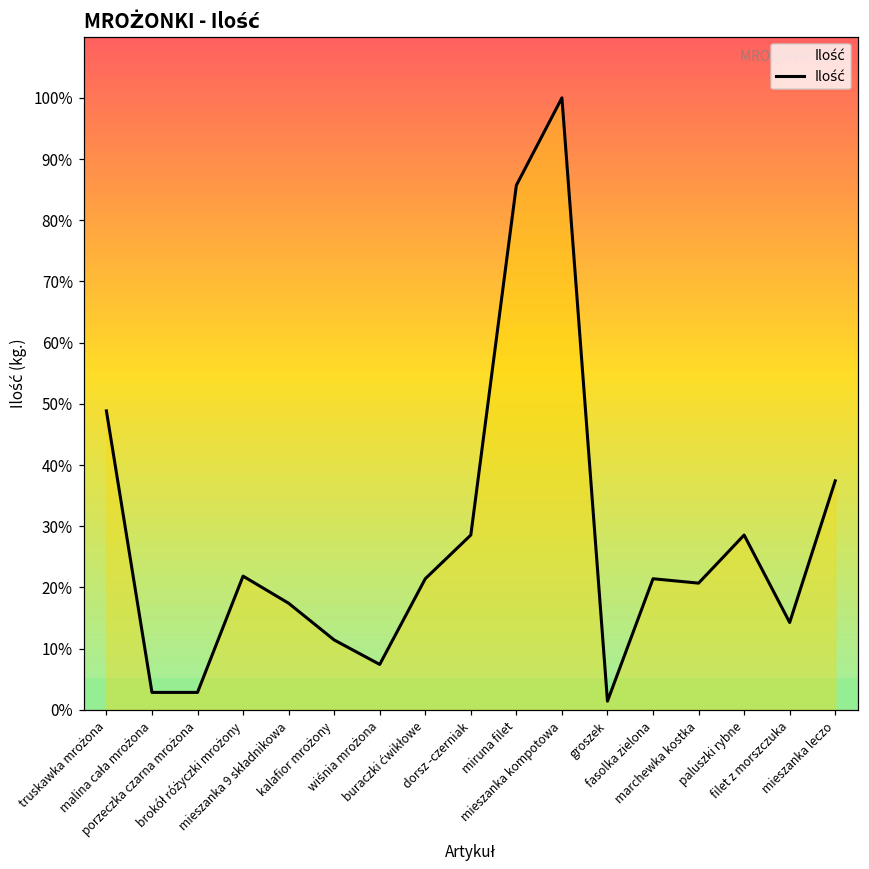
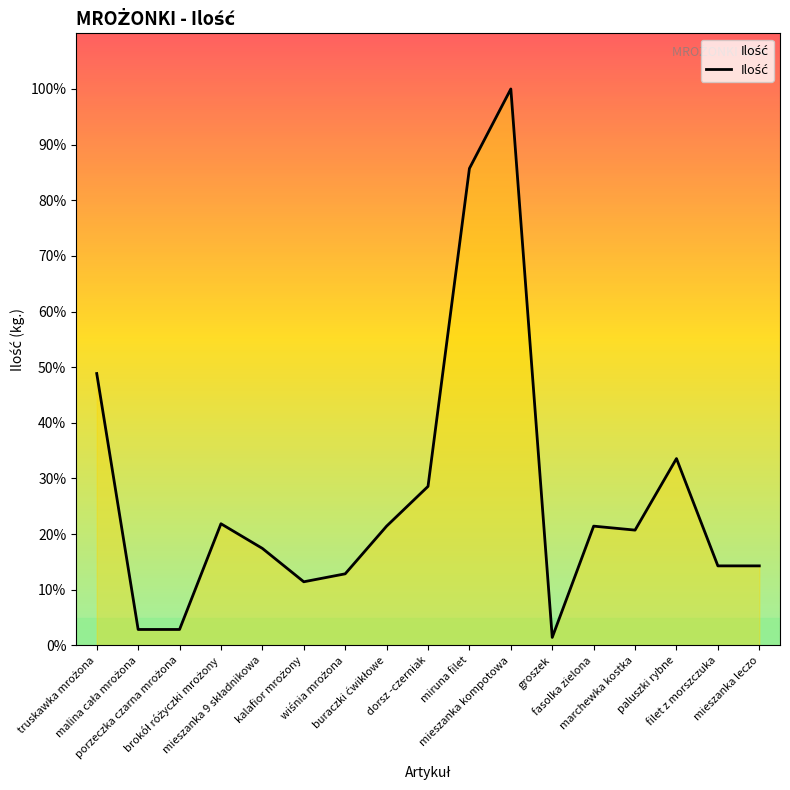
  {
    "truskawka mrożona": "49%",
    "brokół różyczki mrożony": "22%",
    "mieszanka 9 składnikowa": "17%",
    "kalafior mrożony": "11%",
-   "wiśnia mrożona": "7%",
+   "wiśnia mrożona": "13%",
    "buraczki ćwikłowe": "21%",
    "dorsz -czerniak": "29%",
    "miruna filet": "86%",
    "mieszanka kompotowa": "100%",
    "fasolka zielona": "21%",
    "marchewka kostka": "21%",
-   "paluszki rybne": "29%",
+   "paluszki rybne": "34%",
    "filet z morszczuka": "14%",
-   "mieszanka leczo": "37%"
+   "mieszanka leczo": "14%"
  }
